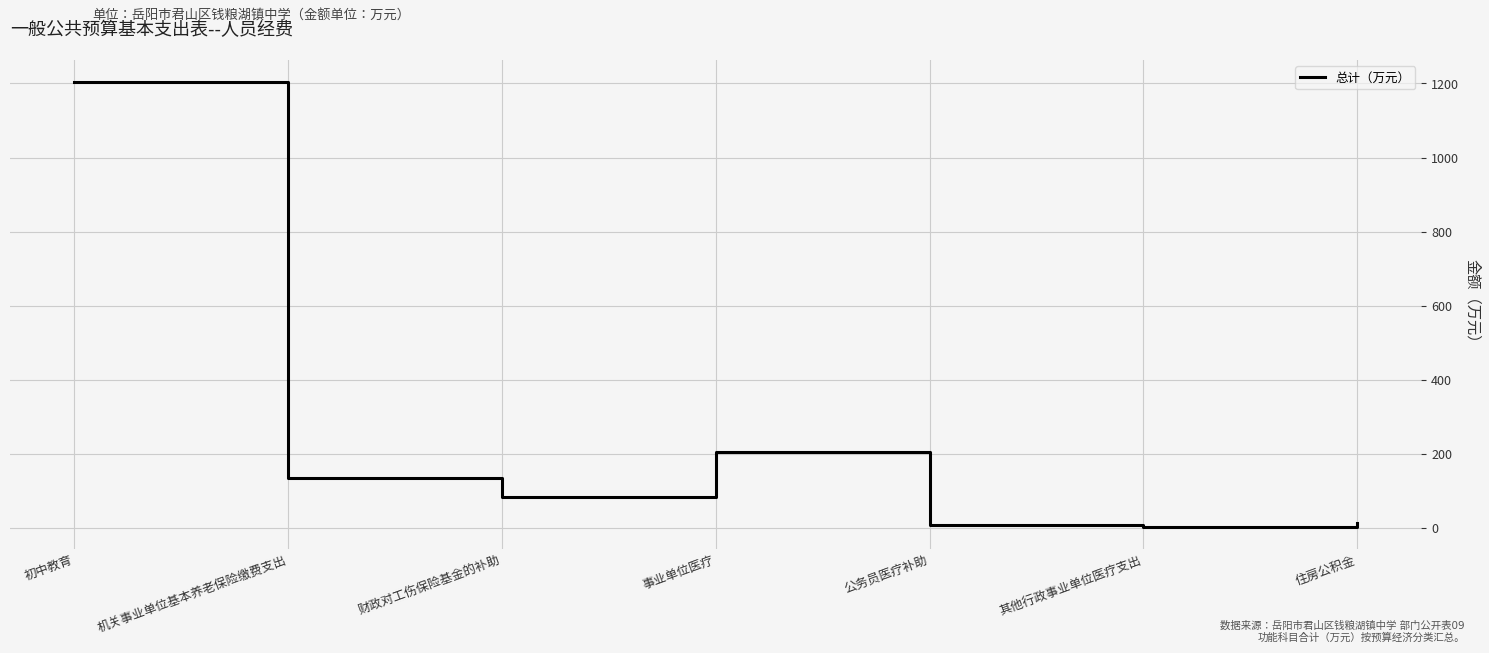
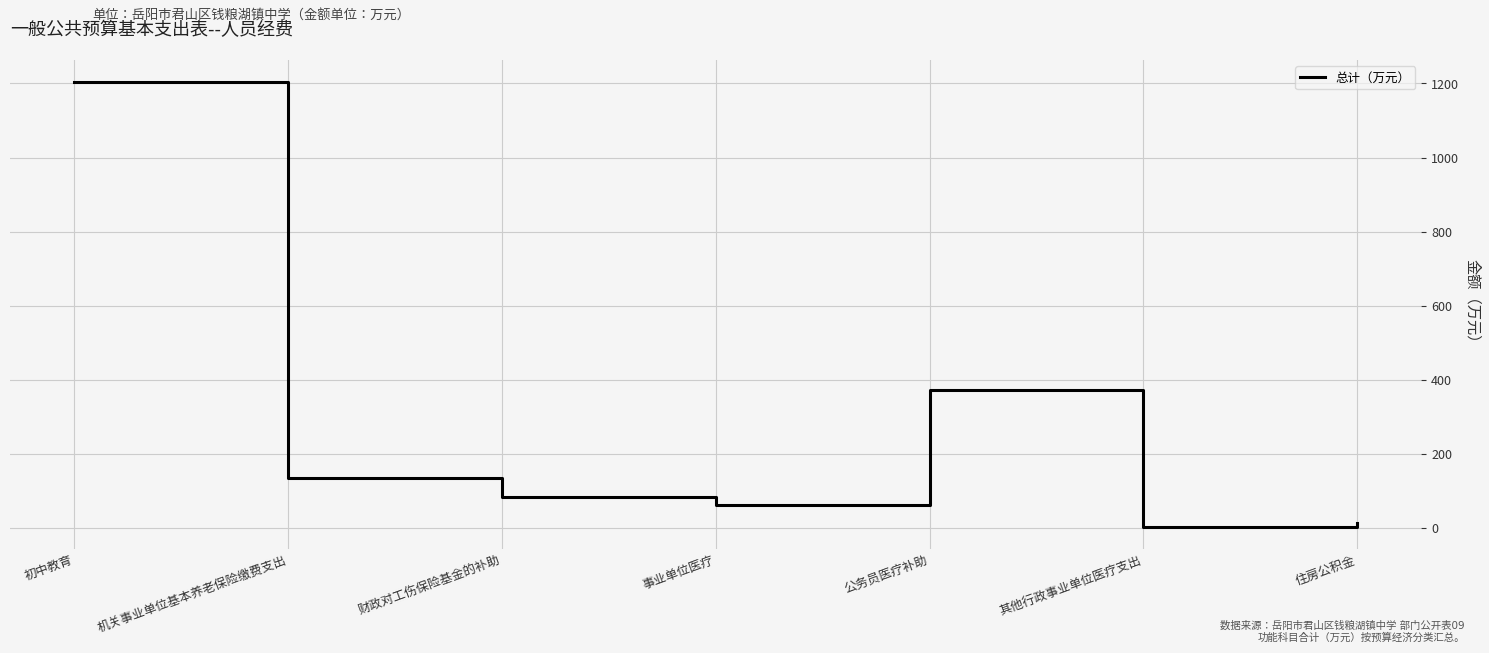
  {
    "初中教育": 1200,
    "机关事业单位基本养老保险缴费支出": 130,
    "财政对工伤保险基金的补助": 80,
-   "事业单位医疗": 210,
-   "公务员医疗补助": 10,
+   "事业单位医疗": 60,
+   "公务员医疗补助": 370,
    "其他行政事业单位医疗支出": 0,
    "住房公积金": 10
  }
